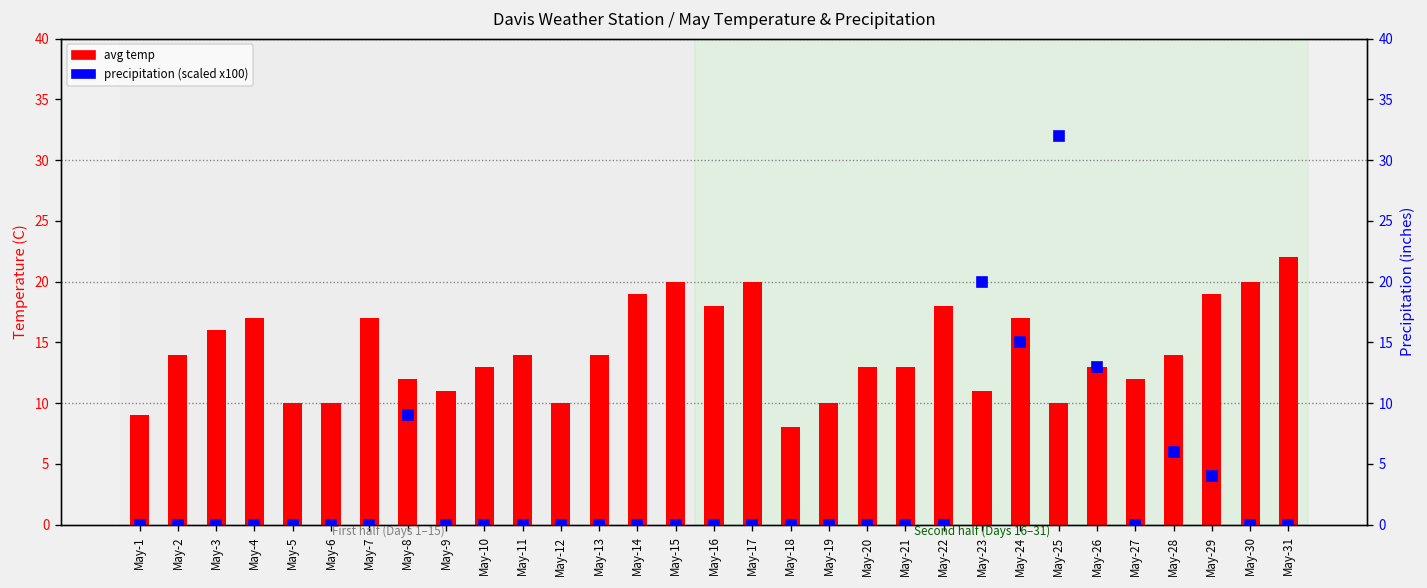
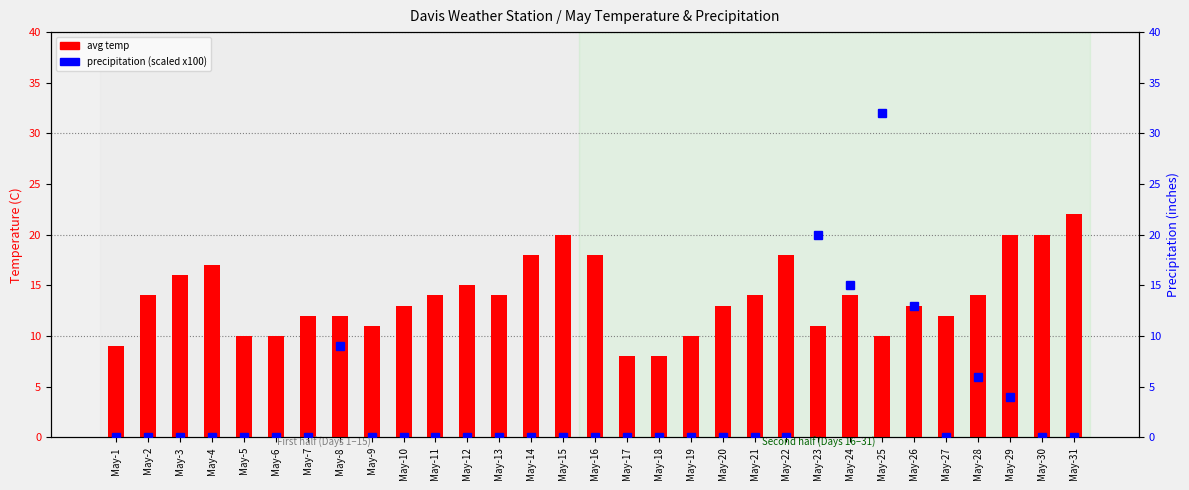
  {
    "avg temp": {
      "May-1": 9,
      "May-2": 14,
      "May-3": 16,
      "May-4": 17,
      "May-5": 10,
      "May-6": 10,
-     "May-7": 17,
+     "May-7": 12,
      "May-8": 12,
      "May-9": 11,
      "May-10": 13,
      "May-11": 14,
-     "May-12": 10,
+     "May-12": 15,
      "May-13": 14,
-     "May-14": 19,
+     "May-14": 18,
      "May-15": 20,
      "May-16": 18,
-     "May-17": 20,
+     "May-17": 8,
      "May-18": 8,
      "May-19": 10,
      "May-20": 13,
-     "May-21": 13,
+     "May-21": 14,
      "May-22": 18,
      "May-23": 11,
-     "May-24": 17,
+     "May-24": 14,
      "May-25": 10,
      "May-26": 13,
      "May-27": 12,
      "May-28": 14,
-     "May-29": 19,
+     "May-29": 20,
      "May-30": 20,
      "May-31": 22
    }
  }
